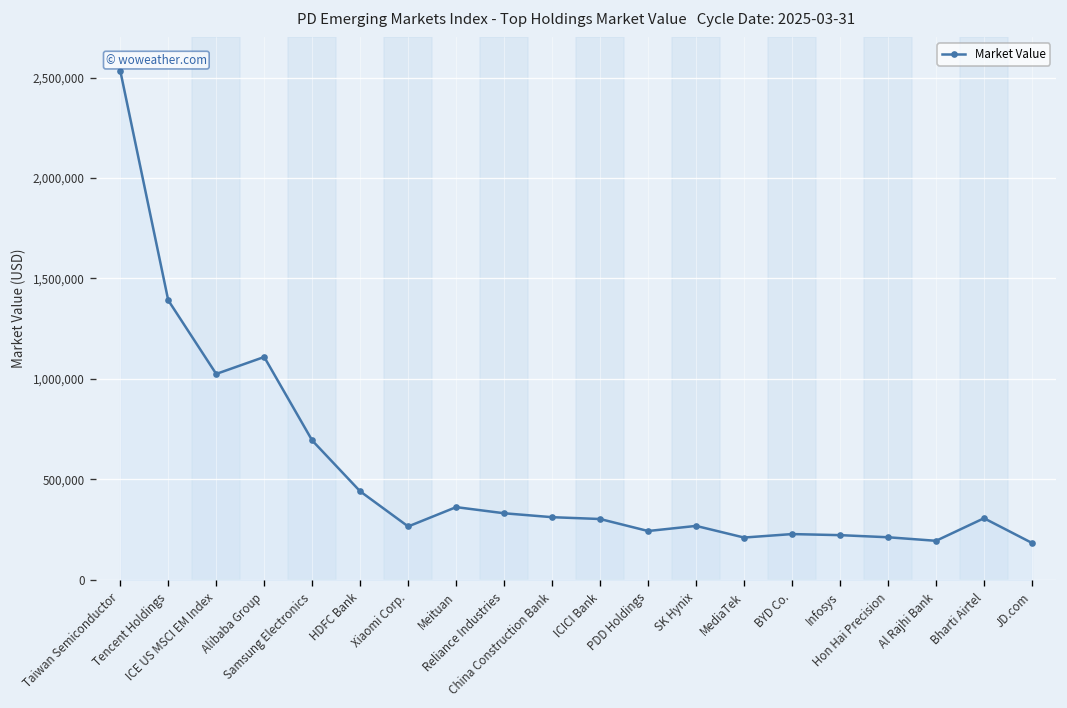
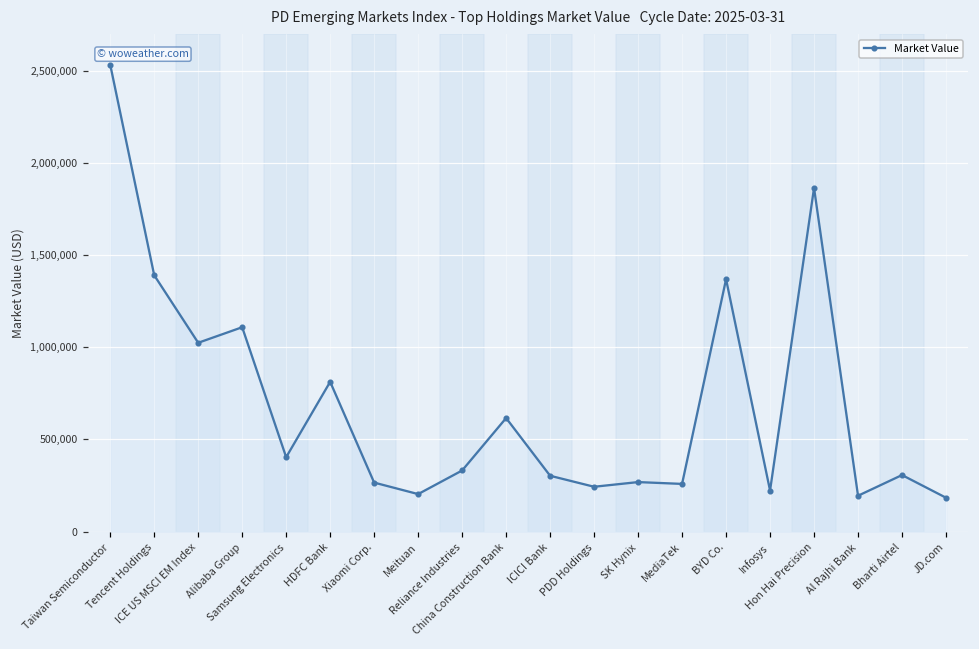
  {
    "Taiwan Semiconductor": "2,530,000",
    "Tencent Holdings": "1,390,000",
    "ICE US MSCI EM Index": "1,020,000",
    "Alibaba Group": "1,110,000",
-   "Samsung Electronics": "690,000",
-   "HDFC Bank": "440,000",
+   "Samsung Electronics": "400,000",
+   "HDFC Bank": "810,000",
    "Xiaomi Corp.": "270,000",
-   "Meituan": "360,000",
+   "Meituan": "200,000",
    "Reliance Industries": "330,000",
-   "China Construction Bank": "310,000",
+   "China Construction Bank": "620,000",
    "ICICI Bank": "300,000",
    "PDD Holdings": "240,000",
    "SK Hynix": "270,000",
-   "MediaTek": "210,000",
-   "BYD Co.": "230,000",
+   "MediaTek": "260,000",
+   "BYD Co.": "1,370,000",
    "Infosys": "220,000",
-   "Hon Hai Precision": "210,000",
+   "Hon Hai Precision": "1,870,000",
    "Al Rajhi Bank": "190,000",
    "Bharti Airtel": "310,000",
    "JD.com": "180,000"
  }
